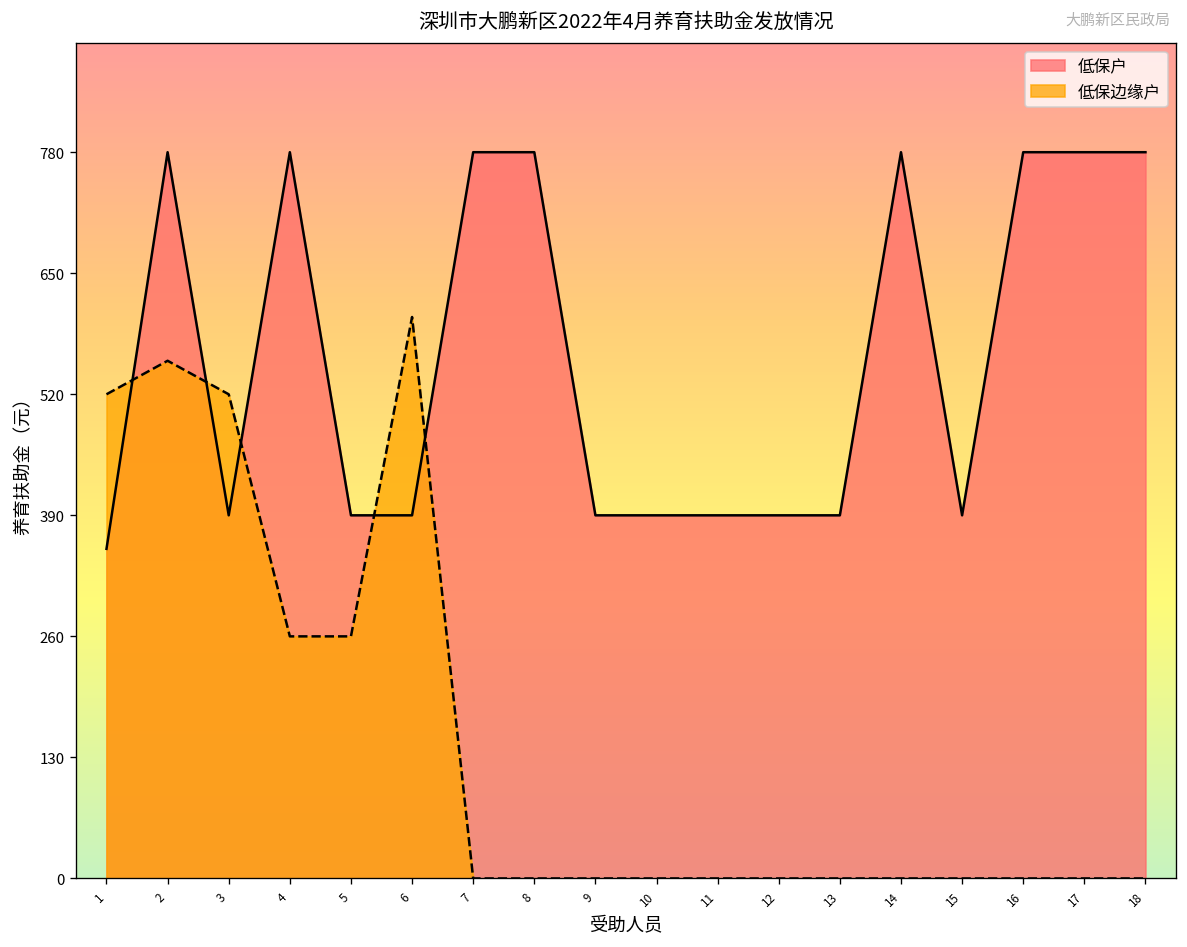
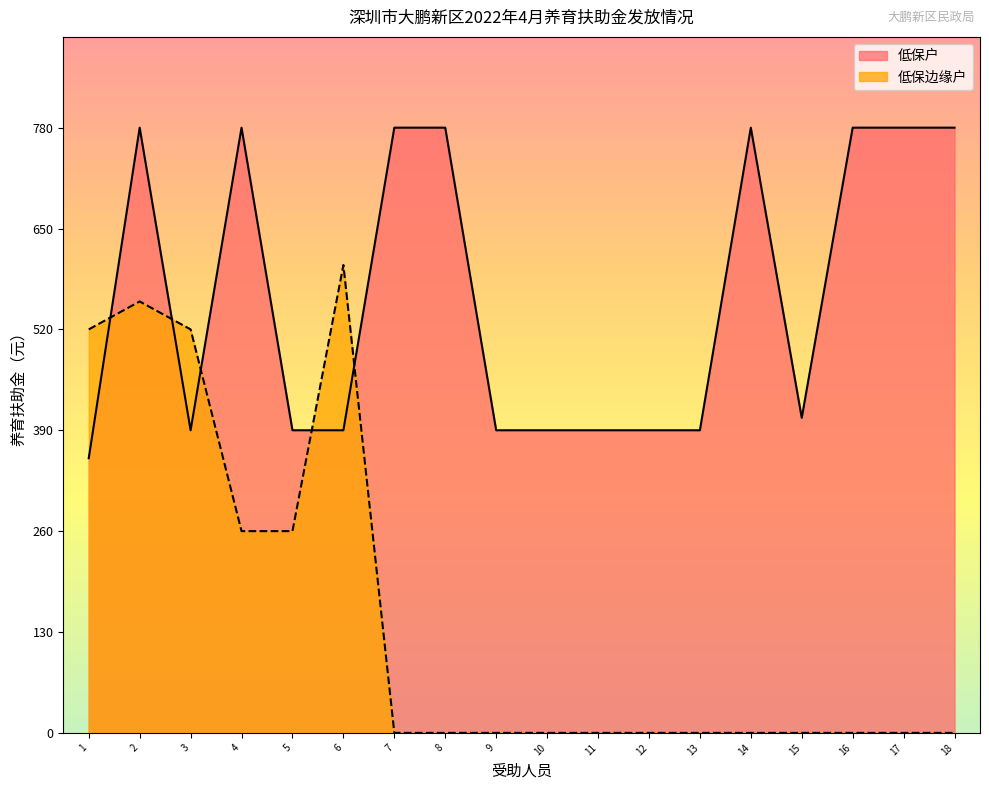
  {
    "低保户": {
      "1": 350,
      "2": 780,
      "3": 390,
      "4": 780,
      "5": 390,
      "6": 390,
      "7": 780,
      "8": 780,
      "9": 390,
      "10": 390,
      "11": 390,
      "12": 390,
      "13": 390,
      "14": 780,
-     "15": 390,
+     "15": 410,
      "16": 780,
      "17": 780,
      "18": 780
    },
    "低保边缘户": {
      "1": 520,
      "2": 560,
      "3": 520,
      "4": 260,
      "5": 260,
      "6": 600,
      "7": 0,
      "8": 0,
      "9": 0,
      "10": 0,
      "11": 0,
      "12": 0,
      "13": 0,
      "14": 0,
      "15": 0,
      "16": 0,
      "17": 0,
      "18": 0
    }
  }
